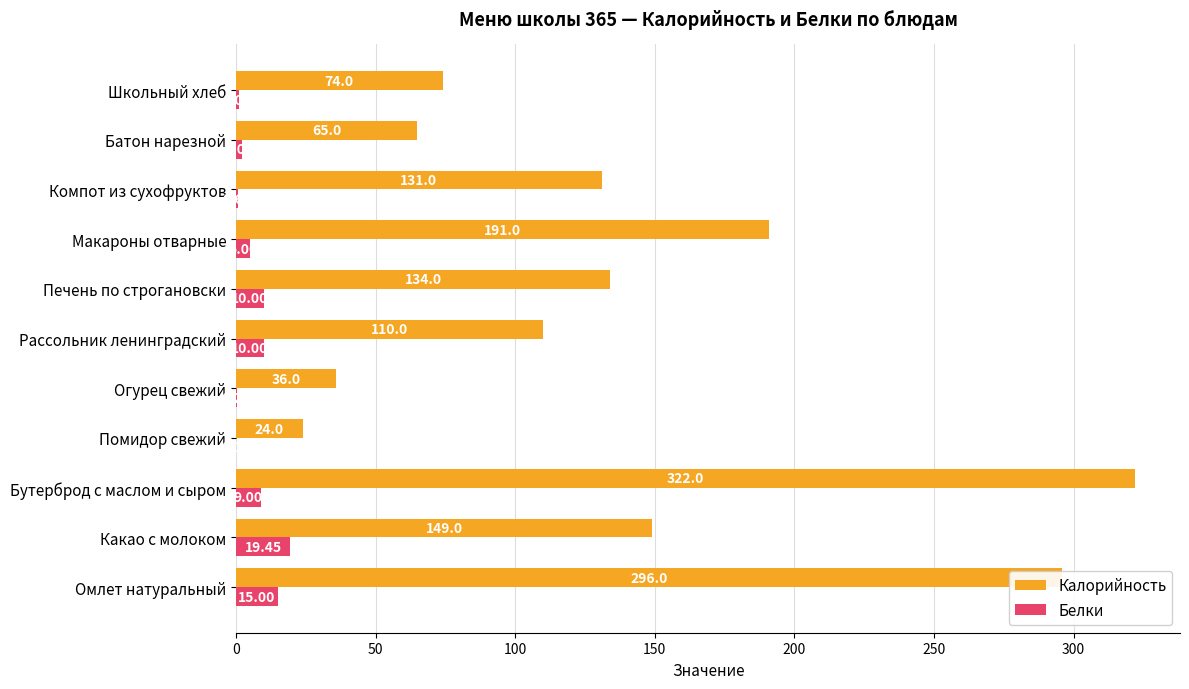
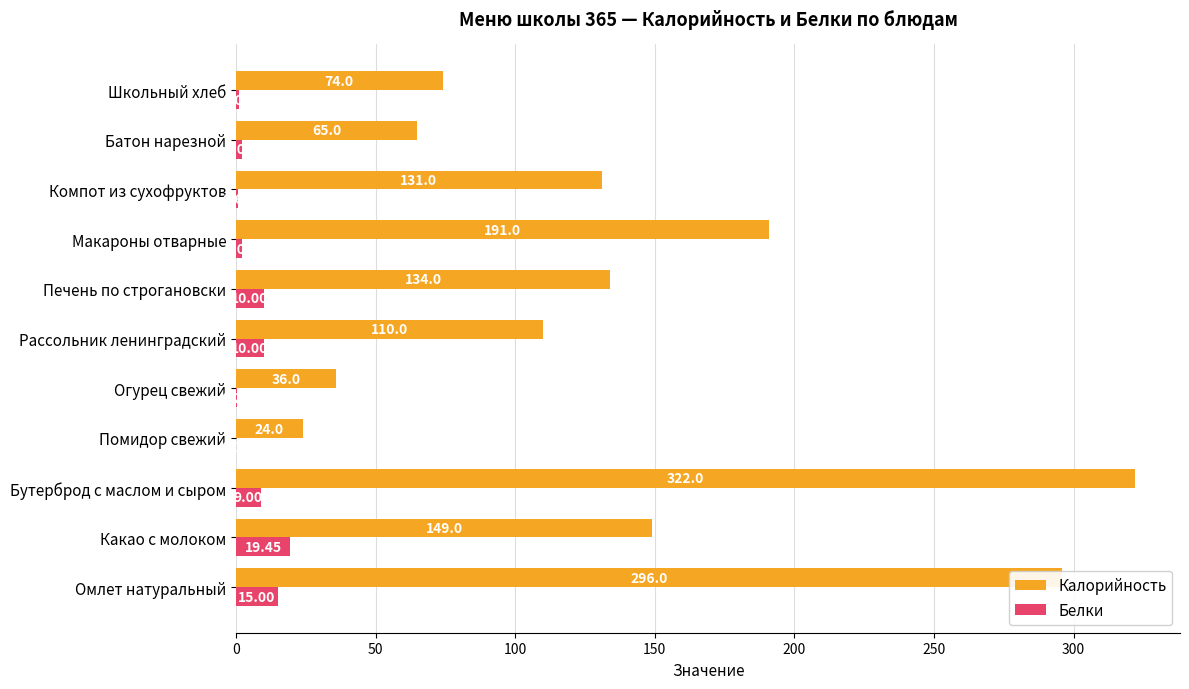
  {
    "Калорийность": {
      "Школьный хлеб": 74.0,
      "Батон нарезной": 65.0,
      "Компот из сухофруктов": 131.0,
      "Макароны отварные": 191.0,
      "Печень по строгановски": 134.0,
      "Рассольник ленинградский": 110.0,
      "Огурец свежий": 36.0,
      "Помидор свежий": 24.0,
      "Бутерброд с маслом и сыром": 322.0,
      "Какао с молоком": 149.0
    },
    "Белки": {
      "Школьный хлеб": 1,
      "Батон нарезной": 2,
-     "Макароны отварные": 5
+     "Макароны отварные": 2
    }
  }
